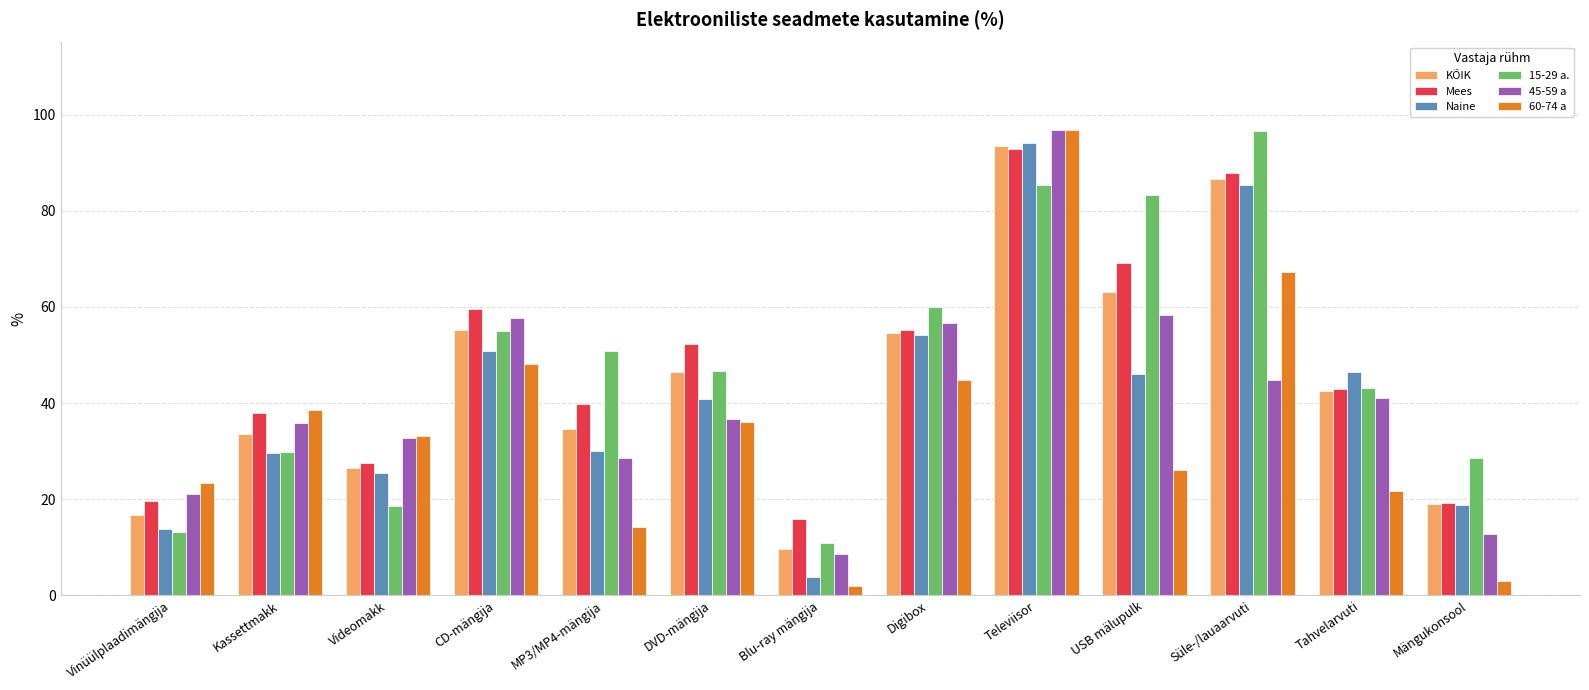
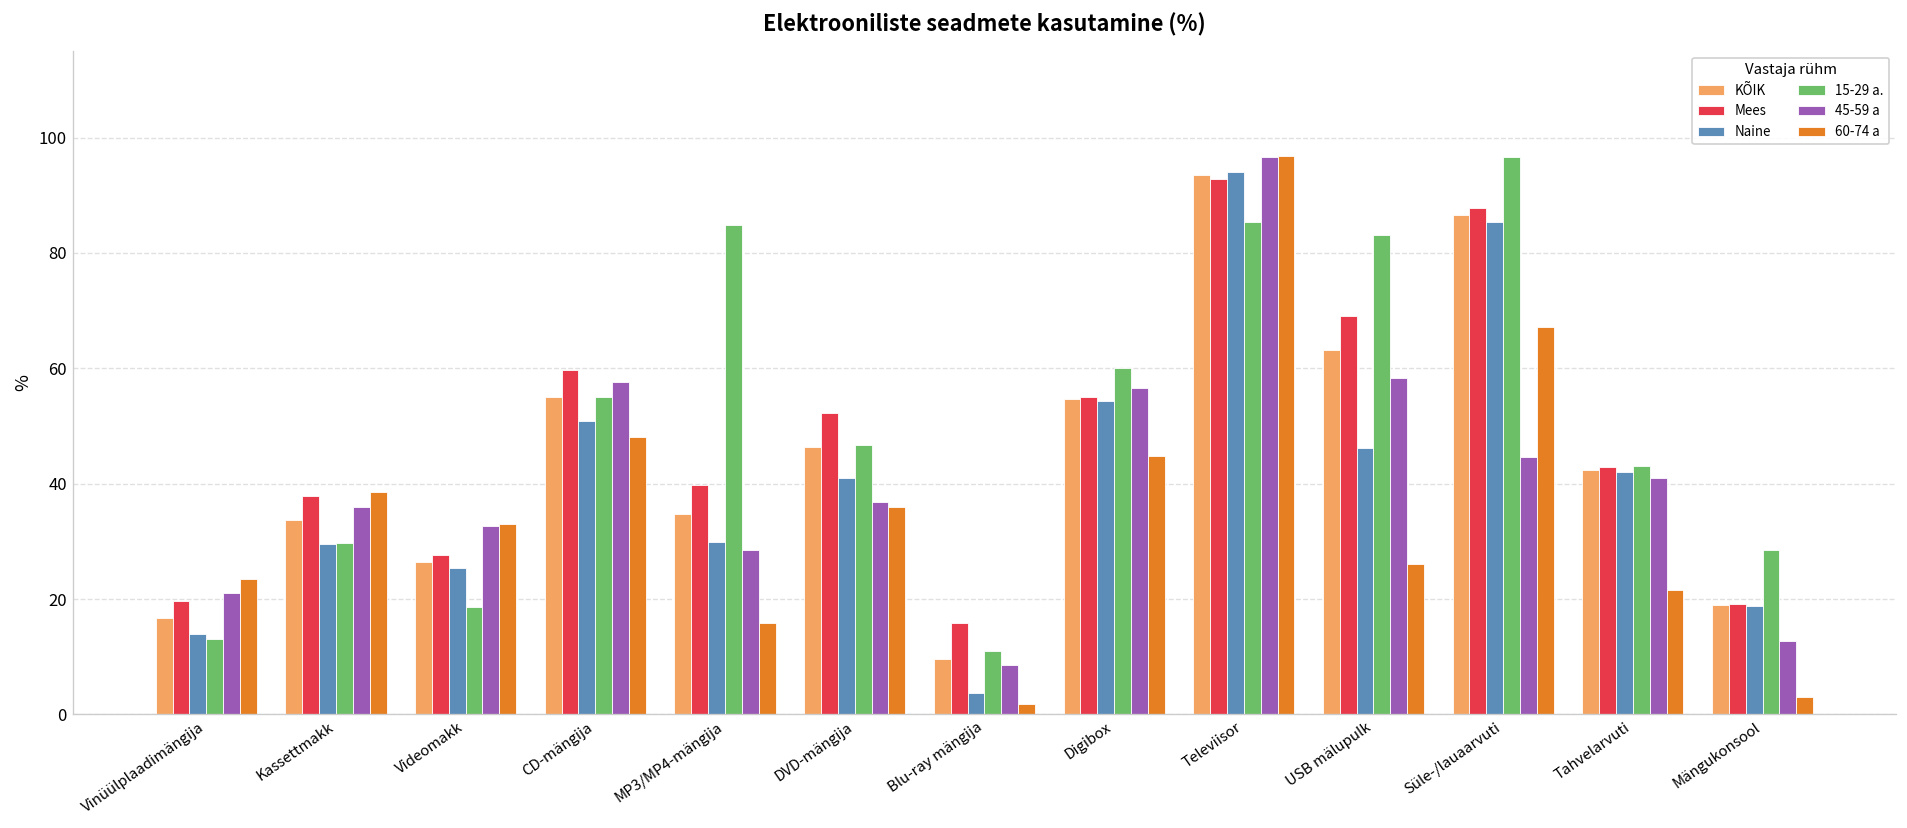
  {
    "KÕIK": {
      "Vinüülplaadimängija": 17,
      "Kassettmakk": 34,
      "Videomakk": 27,
      "CD-mängija": 55,
      "MP3/MP4-mängija": 35,
      "DVD-mängija": 46,
      "Blu-ray mängija": 10,
      "Digibox": 55,
      "Televiisor": 93,
      "USB mälupulk": 63,
      "Süle-/lauaarvuti": 87,
      "Tahvelarvuti": 42,
      "Mängukonsool": 19
    },
    "Mees": {
      "Vinüülplaadimängija": 20,
      "Kassettmakk": 38,
      "Videomakk": 28,
      "CD-mängija": 60,
      "MP3/MP4-mängija": 40,
      "DVD-mängija": 52,
      "Blu-ray mängija": 16,
      "Digibox": 55,
      "Televiisor": 93,
      "USB mälupulk": 69,
      "Süle-/lauaarvuti": 88,
      "Tahvelarvuti": 43,
      "Mängukonsool": 19
    },
    "Naine": {
      "Vinüülplaadimängija": 14,
      "Kassettmakk": 30,
      "Videomakk": 25,
      "CD-mängija": 51,
      "MP3/MP4-mängija": 30,
      "DVD-mängija": 41,
      "Blu-ray mängija": 4,
      "Digibox": 54,
      "Televiisor": 94,
      "USB mälupulk": 46,
      "Süle-/lauaarvuti": 85,
-     "Tahvelarvuti": 47,
+     "Tahvelarvuti": 42,
      "Mängukonsool": 19
    },
    "15-29 a.": {
      "Vinüülplaadimängija": 13,
      "Kassettmakk": 30,
      "Videomakk": 19,
      "CD-mängija": 55,
-     "MP3/MP4-mängija": 51,
+     "MP3/MP4-mängija": 85,
      "DVD-mängija": 47,
      "Blu-ray mängija": 11,
      "Digibox": 60,
      "Televiisor": 85,
      "USB mälupulk": 83,
      "Süle-/lauaarvuti": 97,
      "Tahvelarvuti": 43,
      "Mängukonsool": 29
    },
    "45-59 a": {
      "Vinüülplaadimängija": 21,
      "Kassettmakk": 36,
      "Videomakk": 33,
      "CD-mängija": 58,
      "MP3/MP4-mängija": 29,
      "DVD-mängija": 37,
      "Blu-ray mängija": 9,
      "Digibox": 57,
      "Televiisor": 97,
      "USB mälupulk": 58,
      "Süle-/lauaarvuti": 45,
      "Tahvelarvuti": 41,
      "Mängukonsool": 13
    },
    "60-74 a": {
      "Vinüülplaadimängija": 23,
      "Kassettmakk": 39,
      "Videomakk": 33,
      "CD-mängija": 48,
-     "MP3/MP4-mängija": 14,
+     "MP3/MP4-mängija": 16,
      "DVD-mängija": 36,
      "Blu-ray mängija": 2,
      "Digibox": 45,
      "Televiisor": 97,
      "USB mälupulk": 26,
      "Süle-/lauaarvuti": 67,
      "Tahvelarvuti": 22,
      "Mängukonsool": 3
    }
  }
